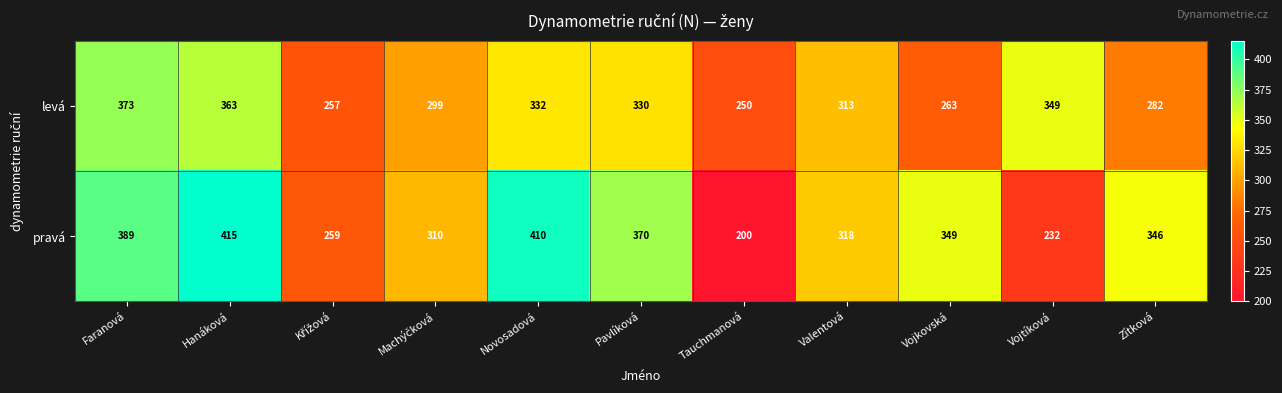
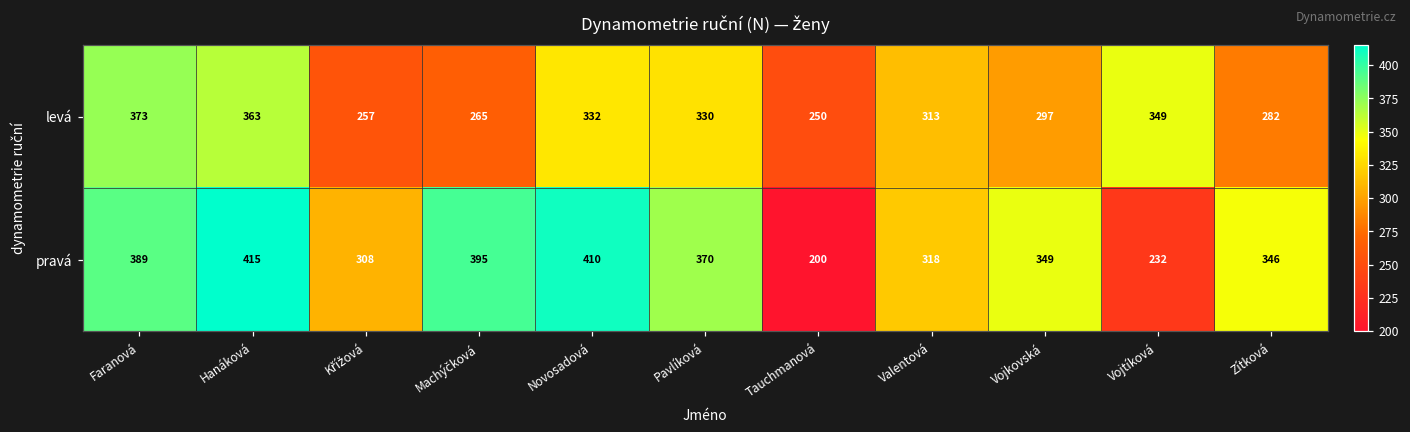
  {
    "levá": {
      "Faranová": 373,
      "Hanáková": 363,
      "Křížová": 257,
-     "Machýčková": 299,
+     "Machýčková": 265,
      "Novosadová": 332,
      "Pavlíková": 330,
      "Tauchmanová": 250,
      "Valentová": 313,
-     "Vojkovská": 263,
+     "Vojkovská": 297,
      "Vojtíková": 349,
      "Zítková": 282
    },
    "pravá": {
      "Faranová": 389,
      "Hanáková": 415,
-     "Křížová": 259,
-     "Machýčková": 310,
+     "Křížová": 308,
+     "Machýčková": 395,
      "Novosadová": 410,
      "Pavlíková": 370,
      "Tauchmanová": 200,
      "Valentová": 318,
      "Vojkovská": 349,
      "Vojtíková": 232,
      "Zítková": 346
    }
  }
